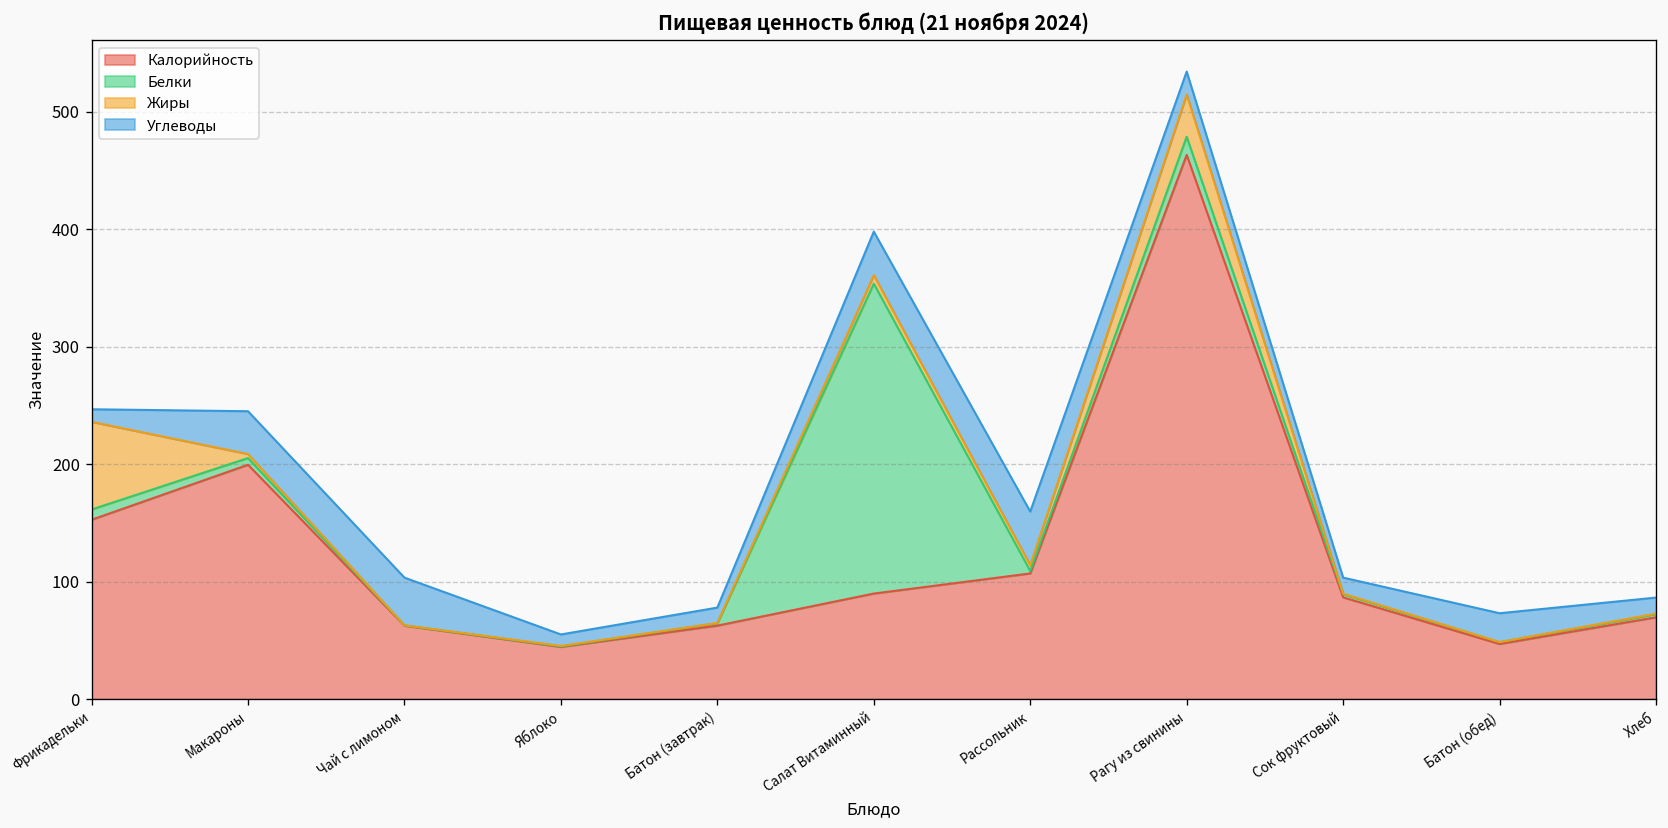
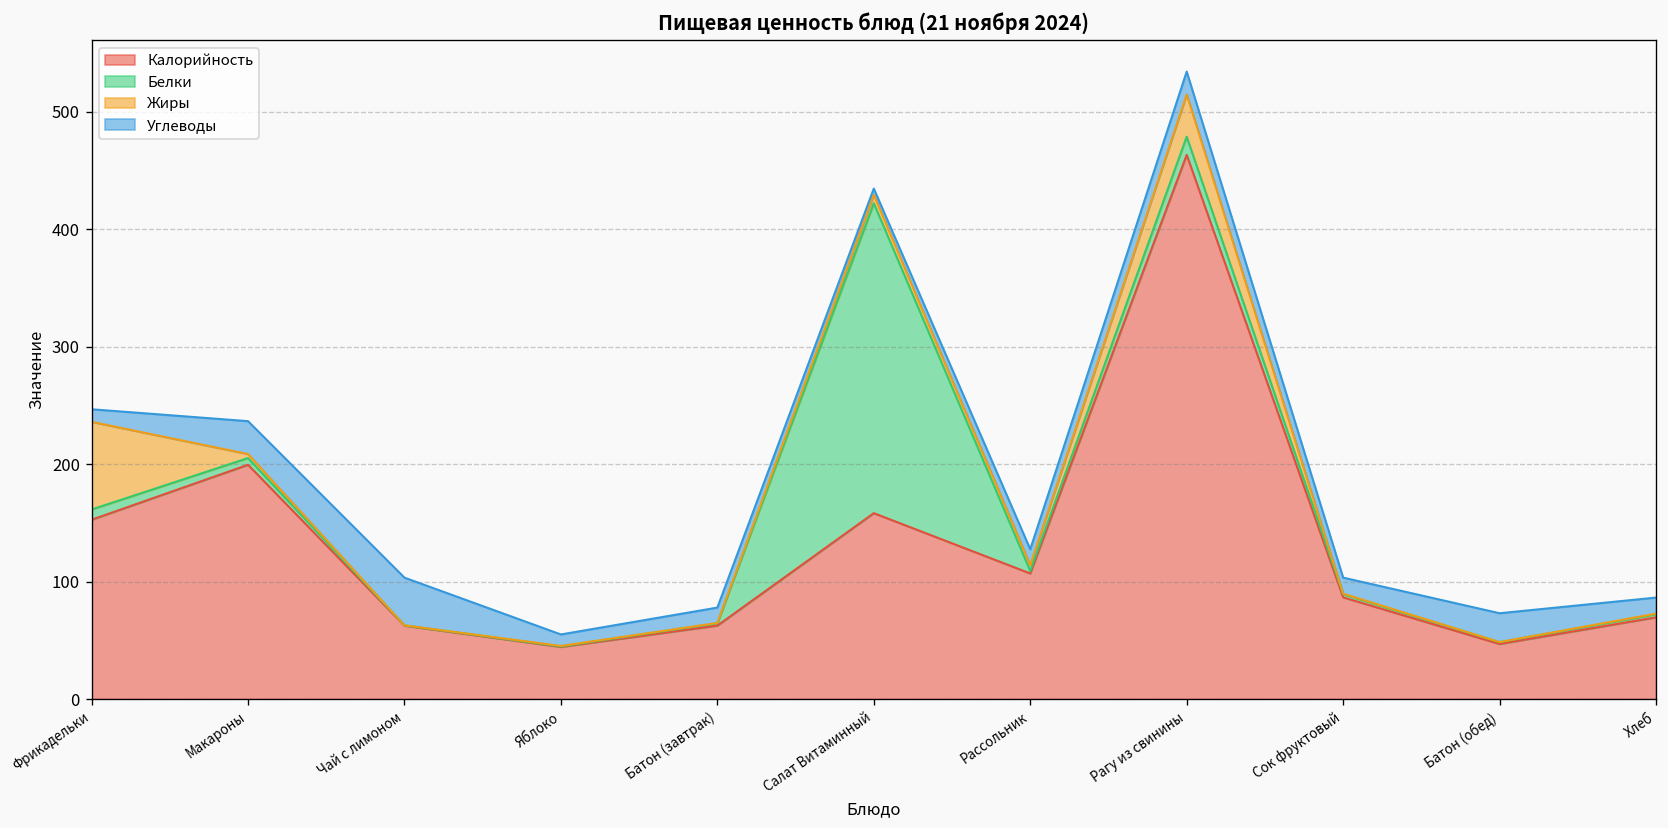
  {
    "Калорийность": {
      "Фрикадельки": 150,
      "Макароны": 200,
-     "Салат Витаминный": 90,
+     "Салат Витаминный": 160,
      "Рагу из свинины": 460,
      "Сок фруктовый": 90,
      "Хлеб": 70
    },
    "Белки": {
      "Фрикадельки": 10,
      "Макароны": 10,
      "Салат Витаминный": 260,
      "Рагу из свинины": 20
    },
    "Жиры": {
      "Фрикадельки": 70,
      "Макароны": 0,
      "Салат Витаминный": 10,
      "Рассольник": 0,
      "Рагу из свинины": 40
    },
    "Углеводы": {
      "Фрикадельки": 10,
-     "Макароны": 40,
+     "Макароны": 30,
      "Чай с лимоном": 40,
      "Яблоко": 10,
      "Батон (завтрак)": 10,
-     "Салат Витаминный": 40,
-     "Рассольник": 50,
+     "Салат Витаминный": 10,
+     "Рассольник": 10,
      "Рагу из свинины": 20,
      "Сок фруктовый": 10,
      "Батон (обед)": 20,
      "Хлеб": 10
    }
  }
